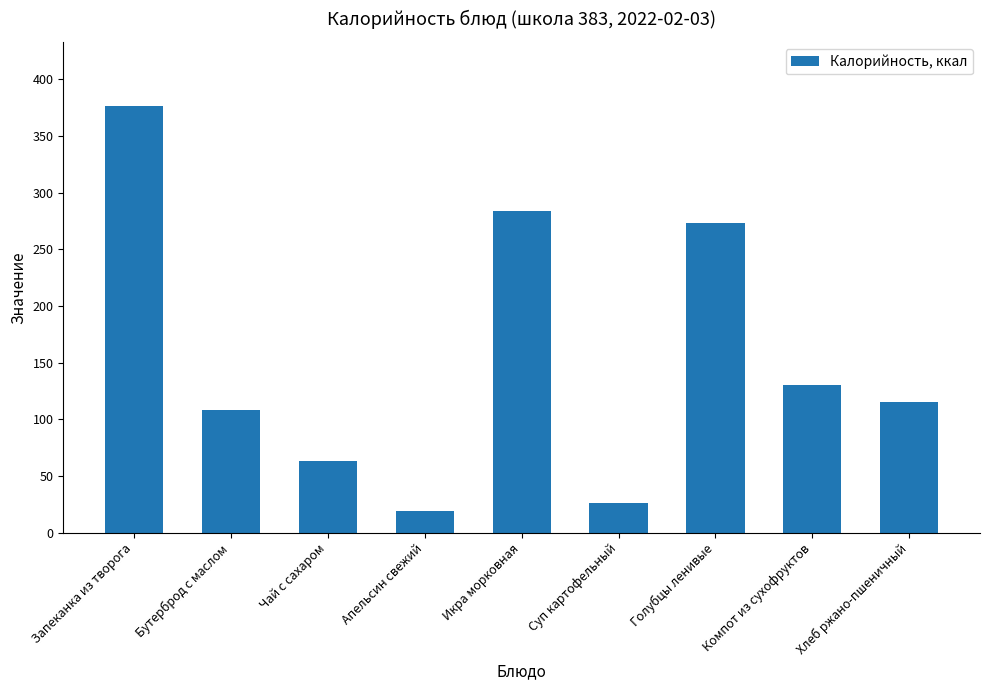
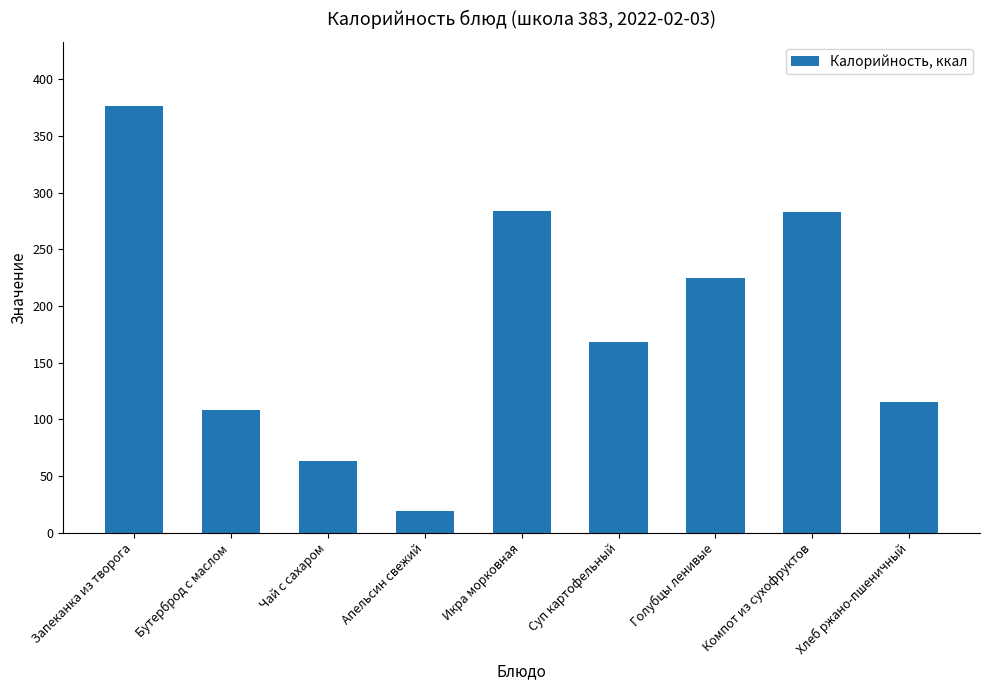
  {
    "Запеканка из творога": 376,
    "Бутерброд с маслом": 108,
    "Чай с сахаром": 63,
    "Апельсин свежий": 19,
    "Икра морковная": 283,
-   "Суп картофельный": 26,
-   "Голубцы ленивые": 273,
-   "Компот из сухофруктов": 130,
+   "Суп картофельный": 168,
+   "Голубцы ленивые": 224,
+   "Компот из сухофруктов": 283,
    "Хлеб ржано-пшеничный": 115
  }
